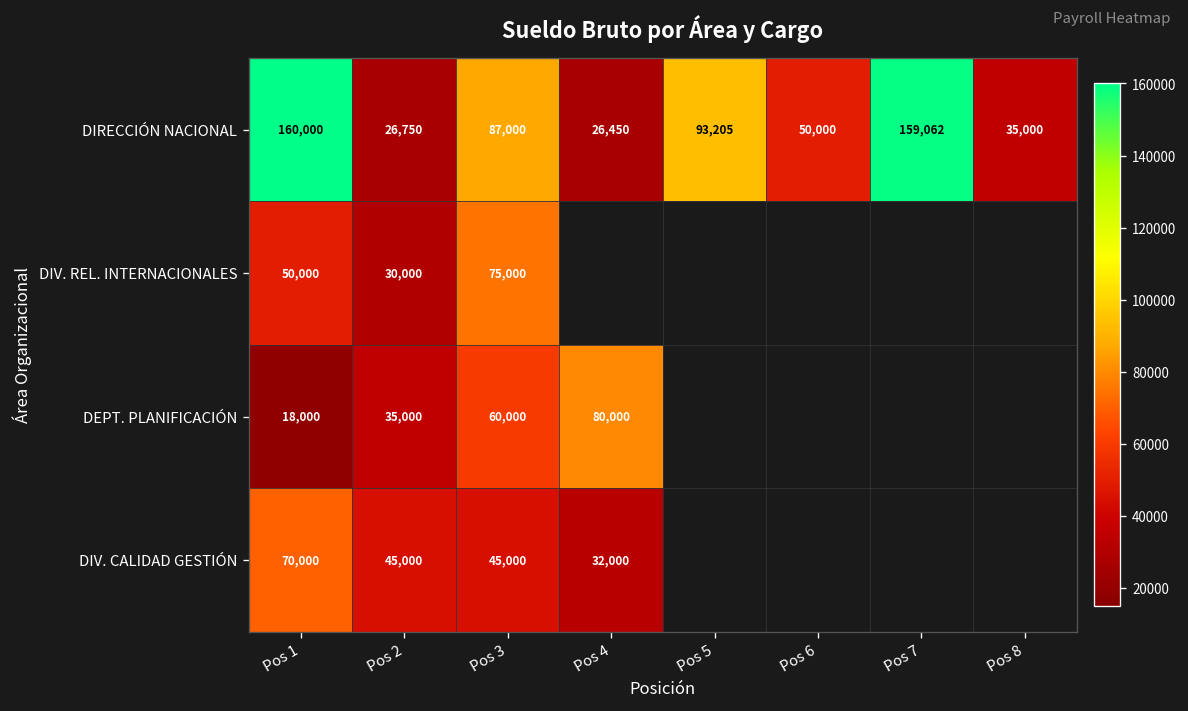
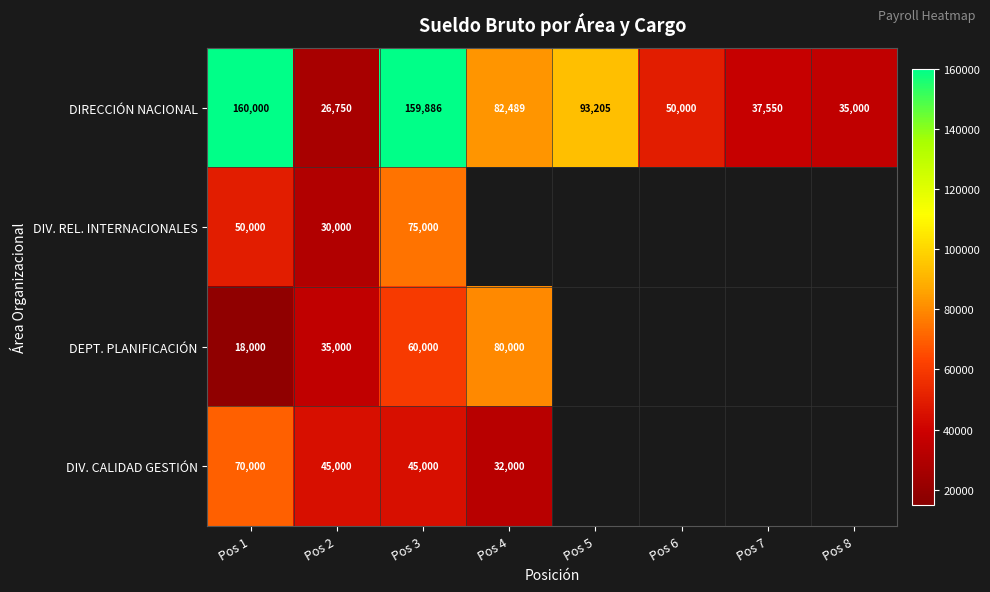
  {
    "DIRECCIÓN NACIONAL": {
      "Pos 1": "160,000",
      "Pos 2": "26,750",
-     "Pos 3": "87,000",
-     "Pos 4": "26,450",
+     "Pos 3": "159,886",
+     "Pos 4": "82,489",
      "Pos 5": "93,205",
      "Pos 6": "50,000",
-     "Pos 7": "159,062",
+     "Pos 7": "37,550",
      "Pos 8": "35,000"
    },
    "DIV. REL. INTERNACIONALES": {
      "Pos 1": "50,000",
      "Pos 2": "30,000",
      "Pos 3": "75,000"
    },
    "DEPT. PLANIFICACIÓN": {
      "Pos 1": "18,000",
      "Pos 2": "35,000",
      "Pos 3": "60,000",
      "Pos 4": "80,000"
    },
    "DIV. CALIDAD GESTIÓN": {
      "Pos 1": "70,000",
      "Pos 2": "45,000",
      "Pos 3": "45,000",
      "Pos 4": "32,000"
    }
  }
